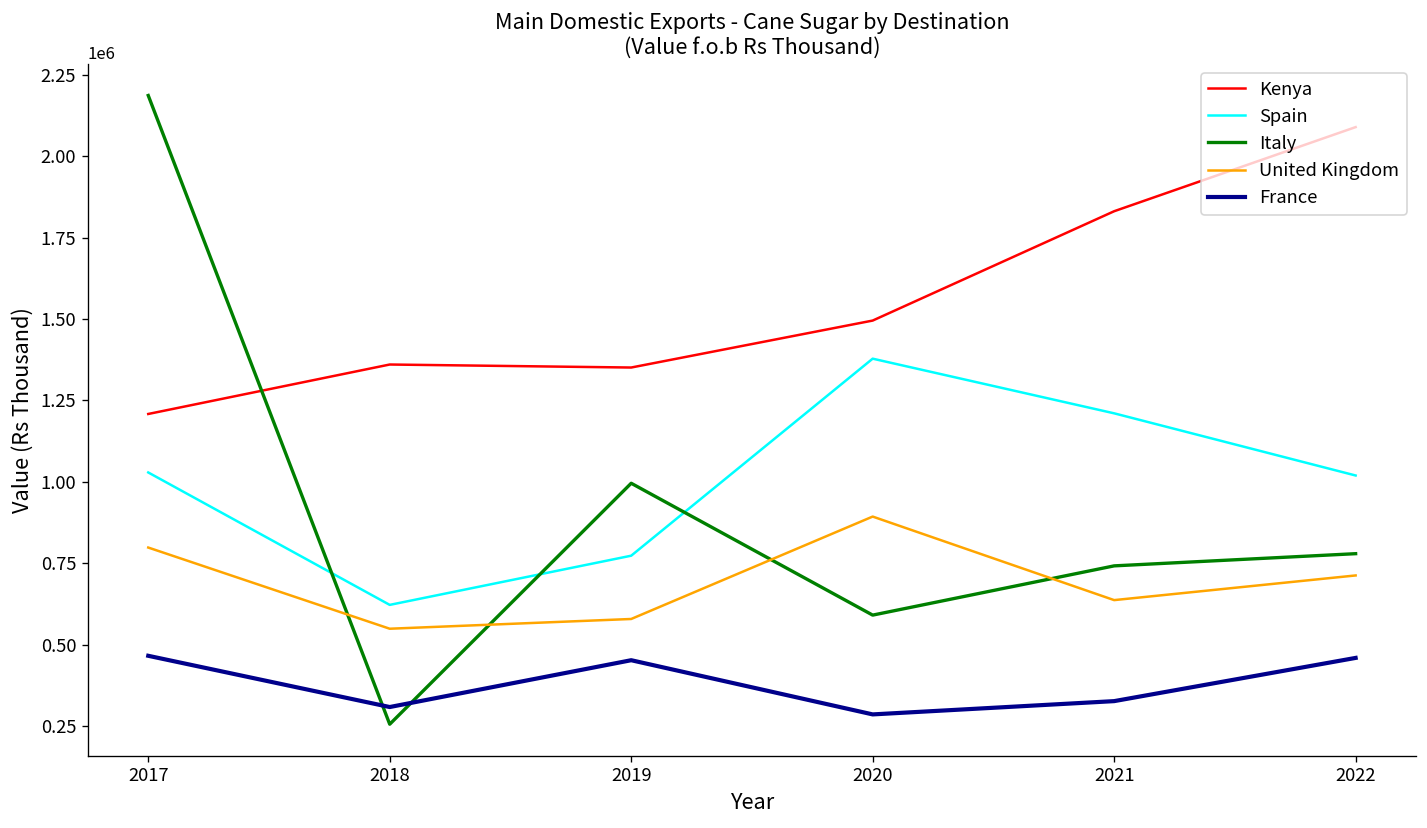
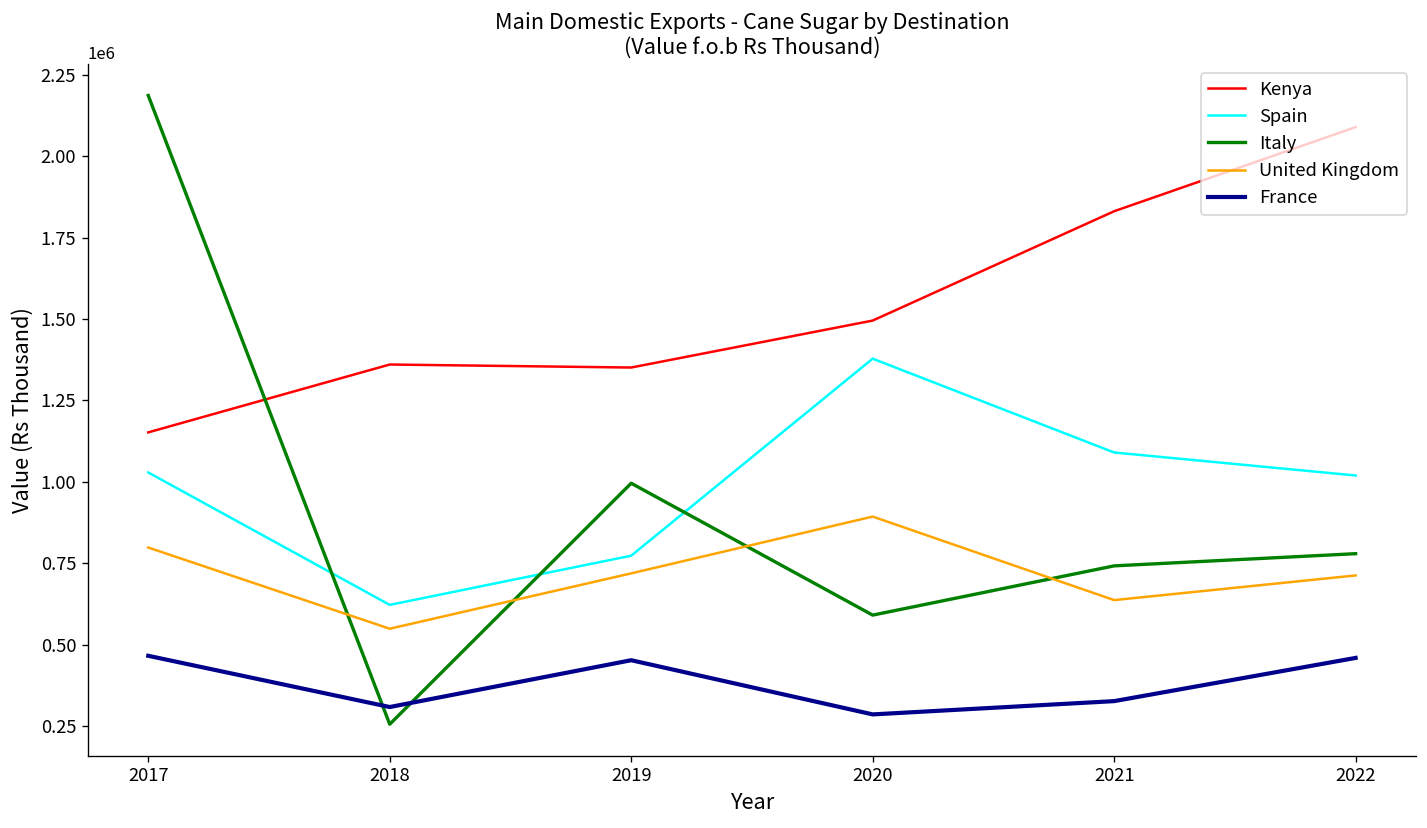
  {
    "Kenya": {
-     "2017": 1210000,
+     "2017": 1150000,
      "2018": 1360000,
      "2019": 1350000,
      "2020": 1500000,
      "2021": 1830000
    },
    "Spain": {
      "2017": 1030000,
      "2018": 620000,
      "2019": 770000,
      "2020": 1380000,
-     "2021": 1210000,
+     "2021": 1090000,
      "2022": 1020000
    },
    "Italy": {
      "2017": 2190000,
      "2018": 260000,
      "2019": 1000000,
      "2020": 590000,
      "2021": 740000,
      "2022": 780000
    },
    "United Kingdom": {
      "2017": 800000,
      "2018": 550000,
-     "2019": 580000,
+     "2019": 720000,
      "2020": 890000,
      "2021": 640000,
      "2022": 710000
    },
    "France": {
      "2017": 470000,
      "2018": 310000,
      "2019": 450000,
      "2020": 290000,
      "2021": 330000,
      "2022": 460000
    }
  }
